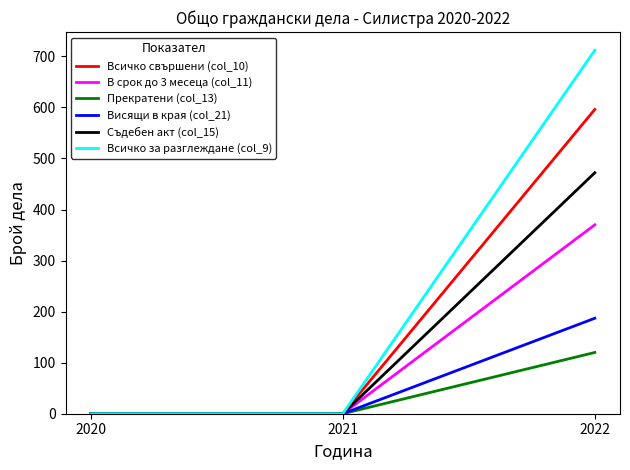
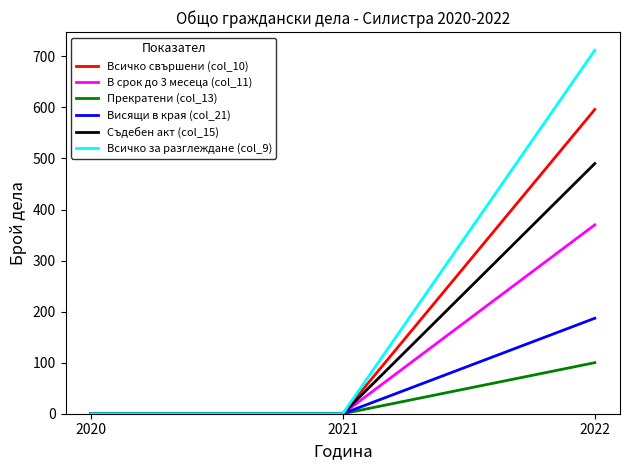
  {
    "Всичко свършени (col_10)": {
      "2022": 600
    },
    "В срок до 3 месеца (col_11)": {
      "2022": 370
    },
    "Прекратени (col_13)": {
-     "2022": 120
+     "2022": 100
    },
    "Висящи в края (col_21)": {
      "2022": 190
    },
    "Съдебен акт (col_15)": {
-     "2022": 470
+     "2022": 490
    },
    "Всичко за разглеждане (col_9)": {
      "2022": 710
    }
  }
